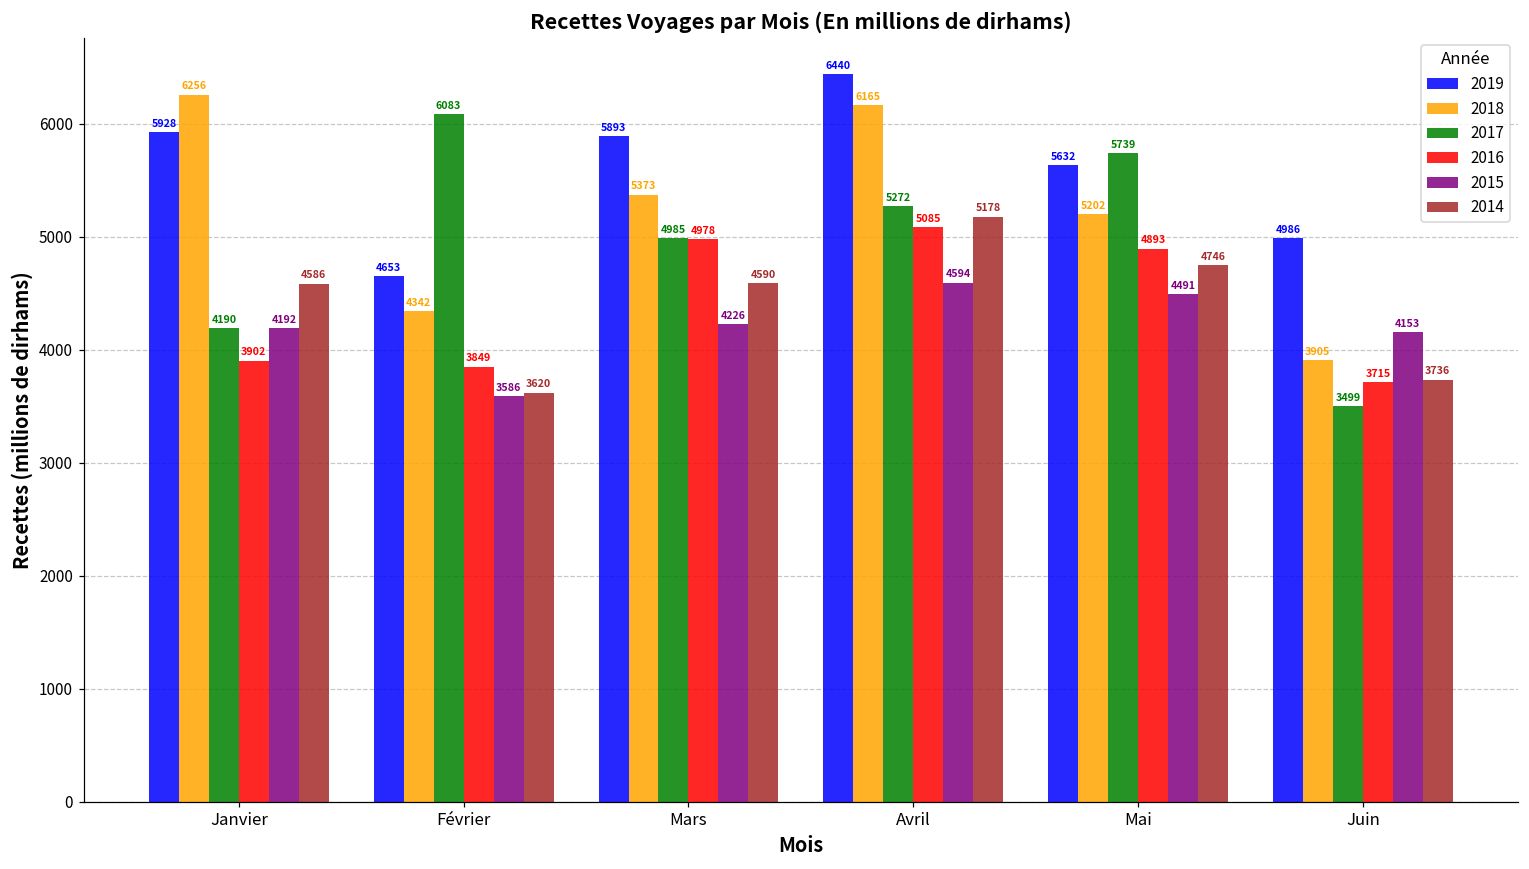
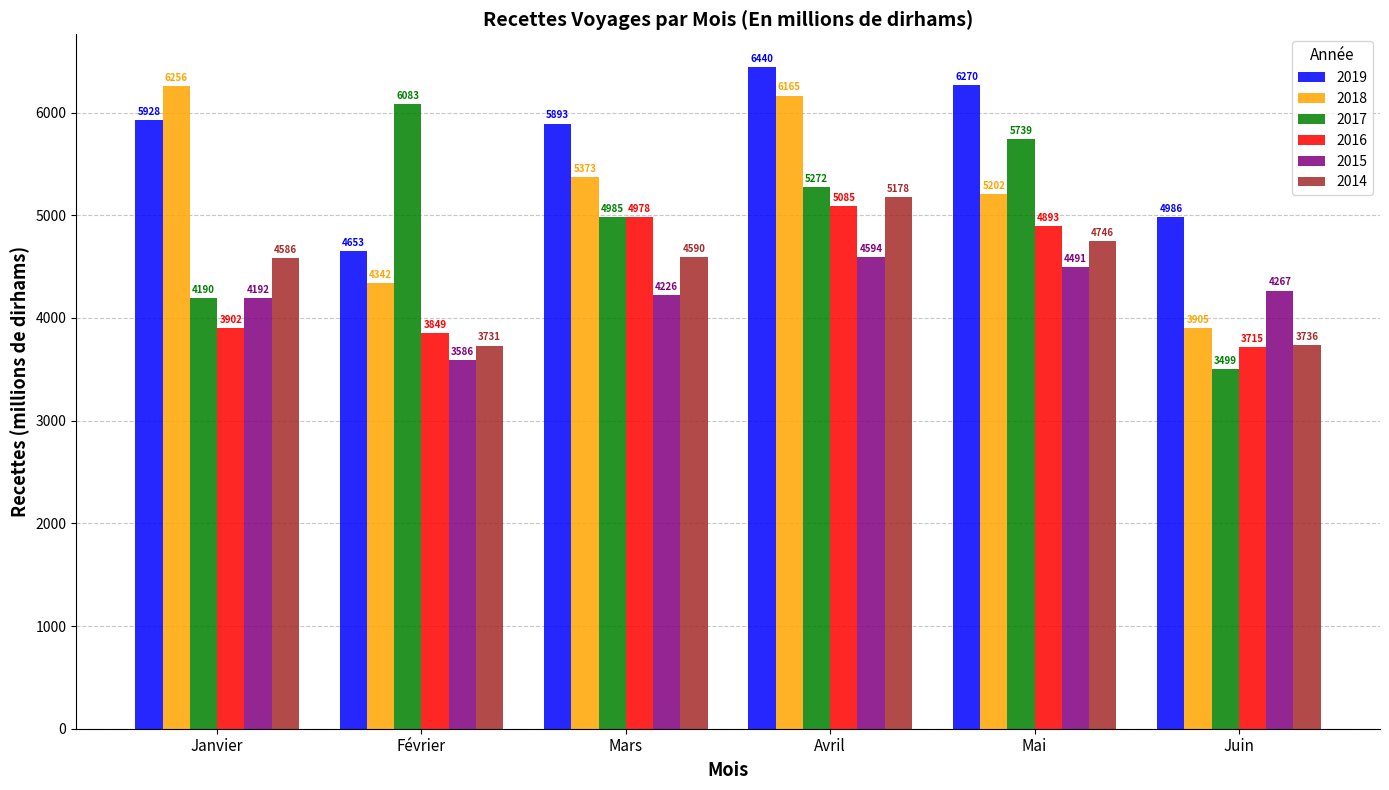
  {
    "2019": {
      "Janvier": 5928,
      "Février": 4653,
      "Mars": 5893,
      "Avril": 6440,
-     "Mai": 5632,
+     "Mai": 6270,
      "Juin": 4986
    },
    "2018": {
      "Janvier": 6256,
      "Février": 4342,
      "Mars": 5373,
      "Avril": 6165,
      "Mai": 5202,
      "Juin": 3905
    },
    "2017": {
      "Janvier": 4190,
      "Février": 6083,
      "Mars": 4985,
      "Avril": 5272,
      "Mai": 5739,
      "Juin": 3499
    },
    "2016": {
      "Janvier": 3902,
      "Février": 3849,
      "Mars": 4978,
      "Avril": 5085,
      "Mai": 4893,
      "Juin": 3715
    },
    "2015": {
      "Janvier": 4192,
      "Février": 3586,
      "Mars": 4226,
      "Avril": 4594,
      "Mai": 4491,
-     "Juin": 4153
+     "Juin": 4267
    },
    "2014": {
      "Janvier": 4586,
-     "Février": 3620,
+     "Février": 3731,
      "Mars": 4590,
      "Avril": 5178,
      "Mai": 4746,
      "Juin": 3736
    }
  }
